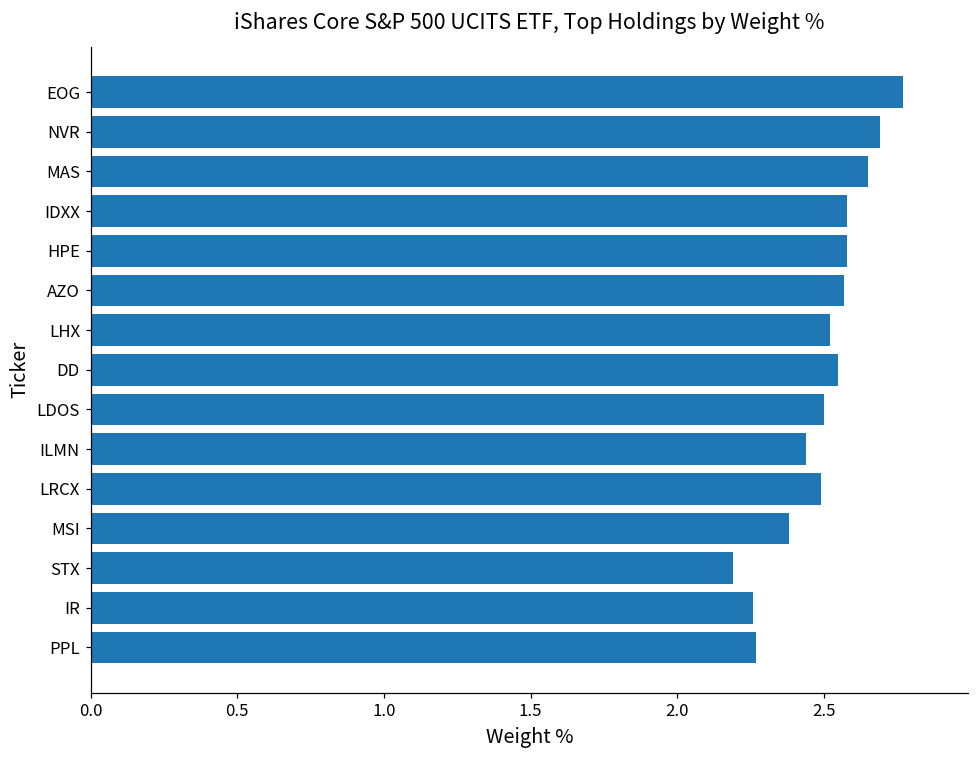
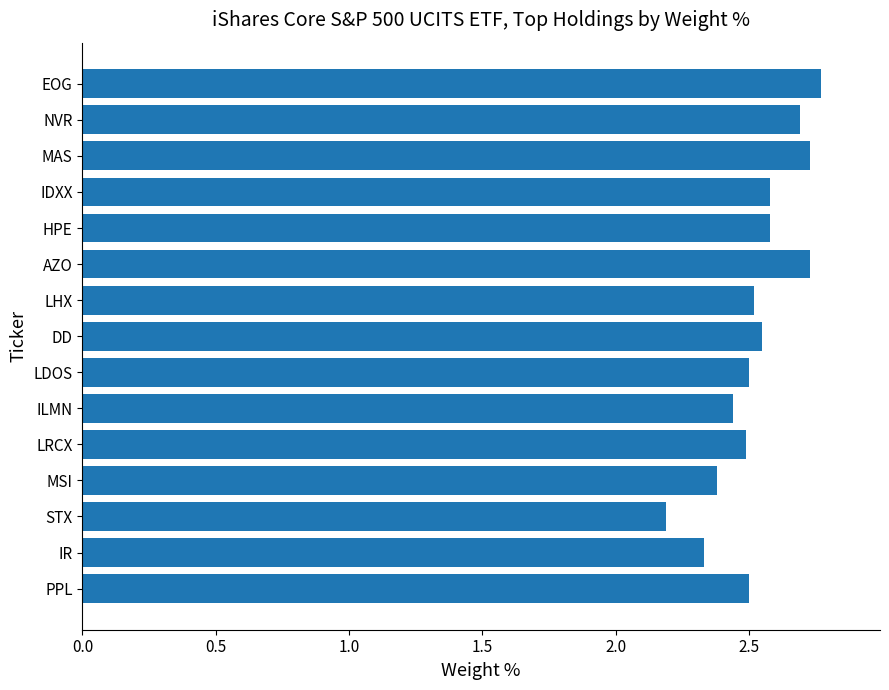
  {
    "EOG": 2.77,
    "NVR": 2.69,
-   "MAS": 2.65,
+   "MAS": 2.73,
    "IDXX": 2.58,
    "HPE": 2.58,
-   "AZO": 2.57,
+   "AZO": 2.73,
    "LHX": 2.52,
    "DD": 2.55,
    "LDOS": 2.50,
    "ILMN": 2.44,
    "LRCX": 2.49,
    "MSI": 2.38,
    "STX": 2.19,
-   "IR": 2.26,
-   "PPL": 2.27
+   "IR": 2.33,
+   "PPL": 2.50
  }
